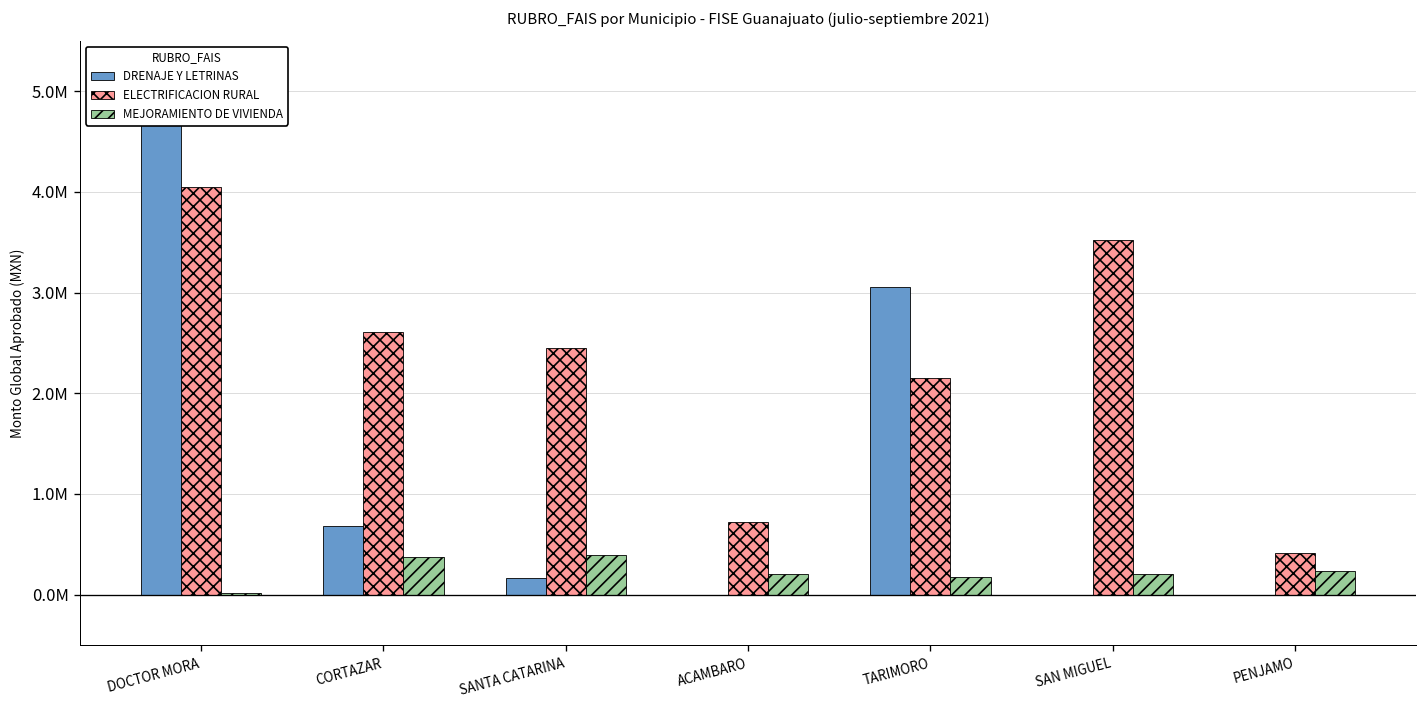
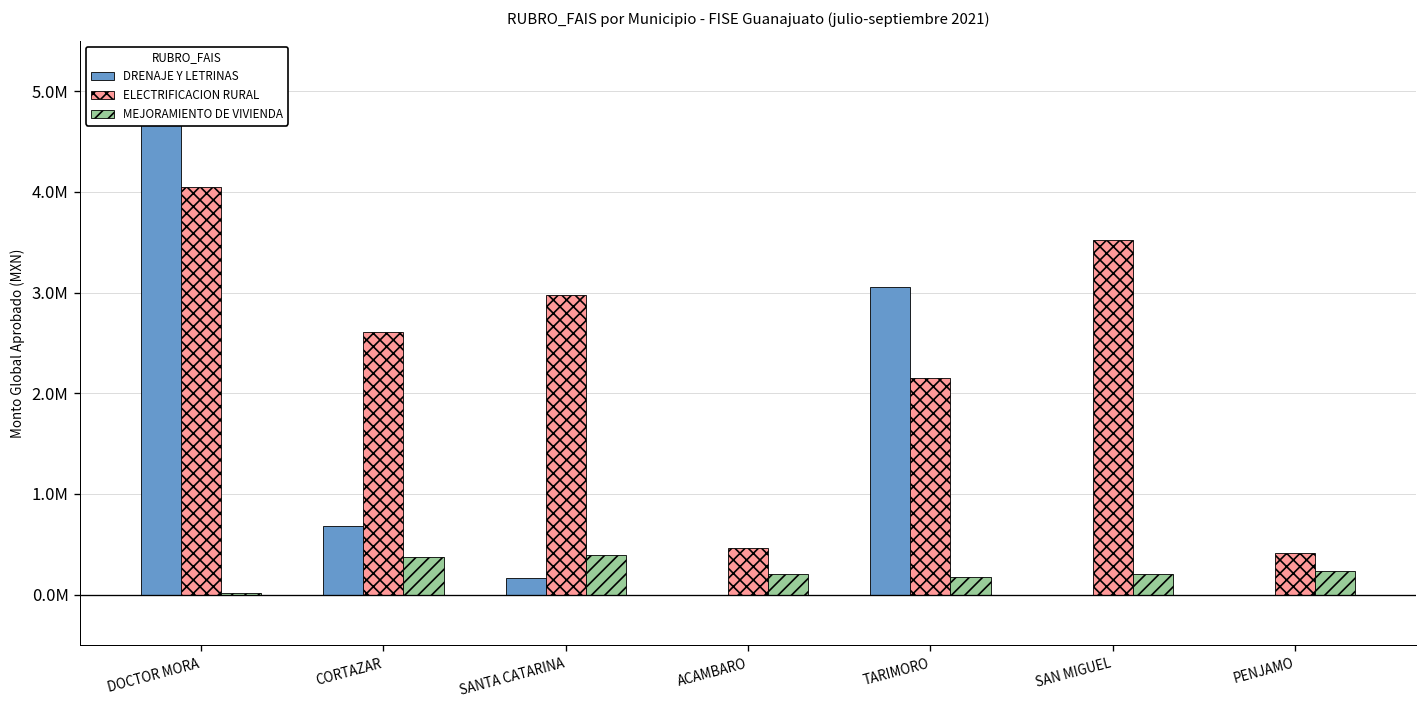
  {
    "DRENAJE Y LETRINAS": {
      "CORTAZAR": 700000,
      "SANTA CATARINA": 200000,
      "ACAMBARO": 0,
      "TARIMORO": 3100000,
      "SAN MIGUEL": 0,
      "PENJAMO": 0
    },
    "ELECTRIFICACION RURAL": {
      "DOCTOR MORA": 4000000,
      "CORTAZAR": 2600000,
-     "SANTA CATARINA": 2400000,
-     "ACAMBARO": 700000,
+     "SANTA CATARINA": 3000000,
+     "ACAMBARO": 500000,
      "TARIMORO": 2100000,
      "SAN MIGUEL": 3500000,
      "PENJAMO": 400000
    },
    "MEJORAMIENTO DE VIVIENDA": {
      "CORTAZAR": 400000,
      "SANTA CATARINA": 400000,
      "ACAMBARO": 200000,
      "TARIMORO": 200000,
      "SAN MIGUEL": 200000,
      "PENJAMO": 200000
    }
  }
